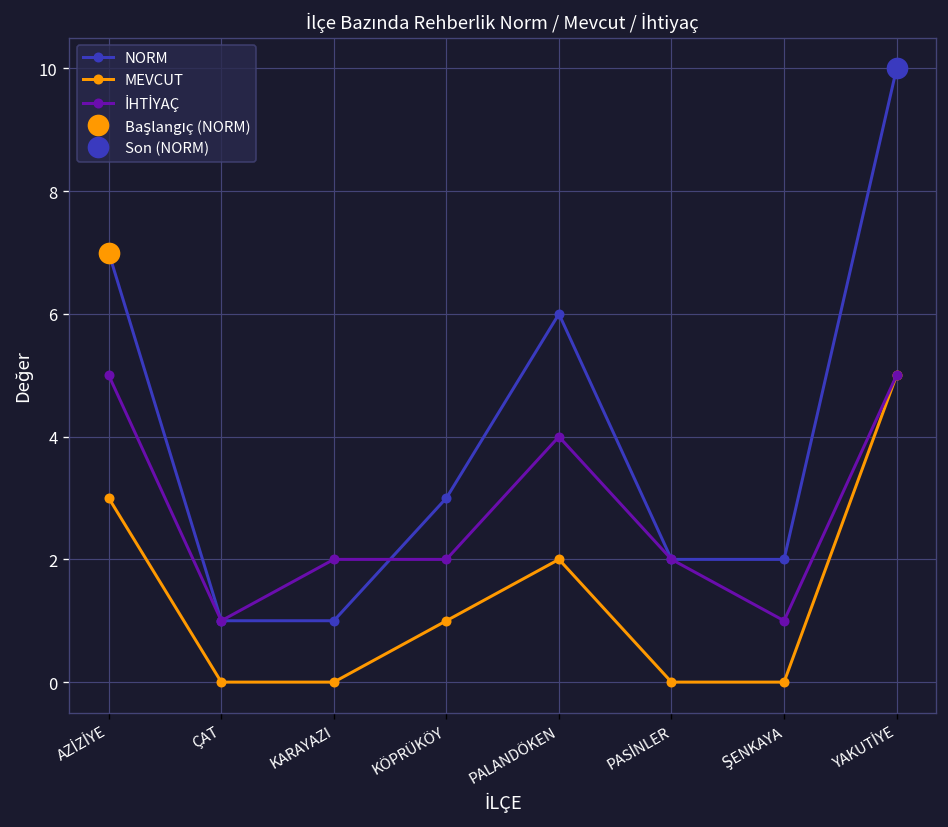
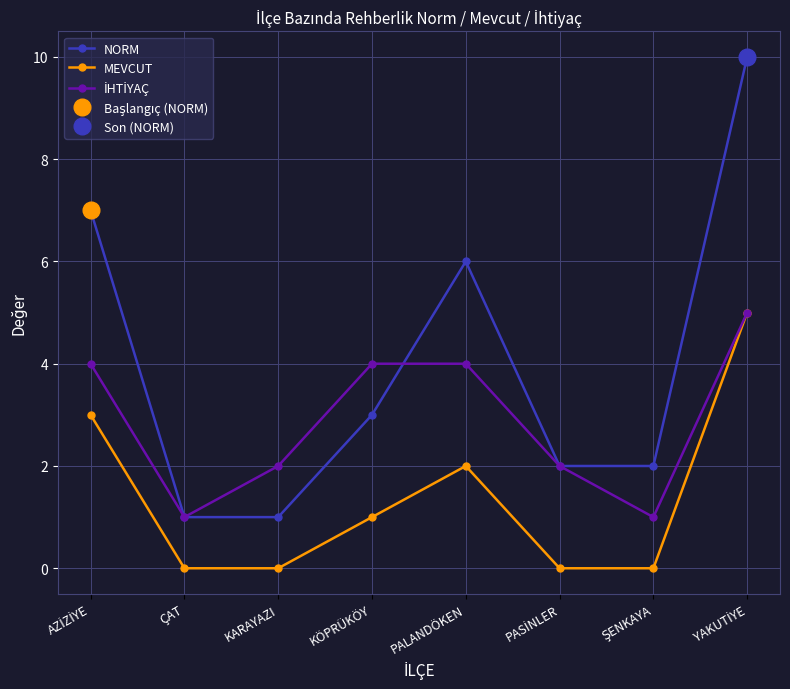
  {
    "İHTİYAÇ": {
-     "AZİZİYE": 5,
+     "AZİZİYE": 4,
      "KARAYAZI": 2,
-     "KÖPRÜKÖY": 2,
+     "KÖPRÜKÖY": 4,
      "PALANDÖKEN": 4,
      "ŞENKAYA": 1
    }
  }
